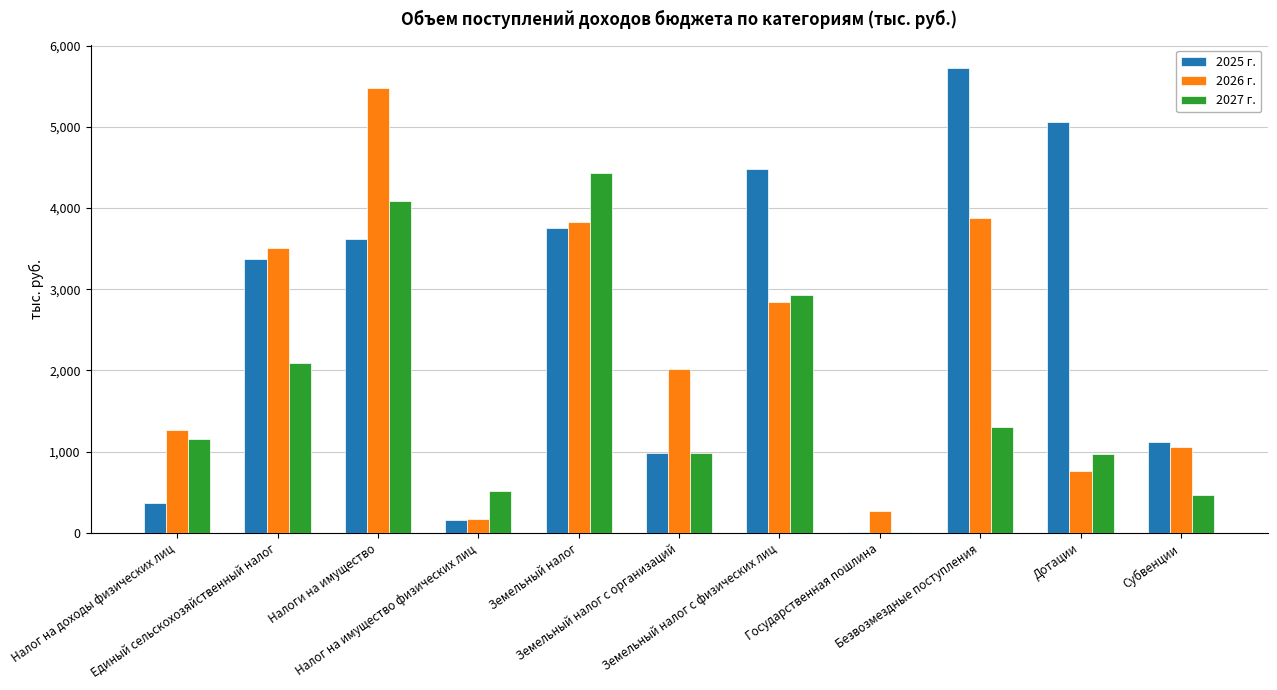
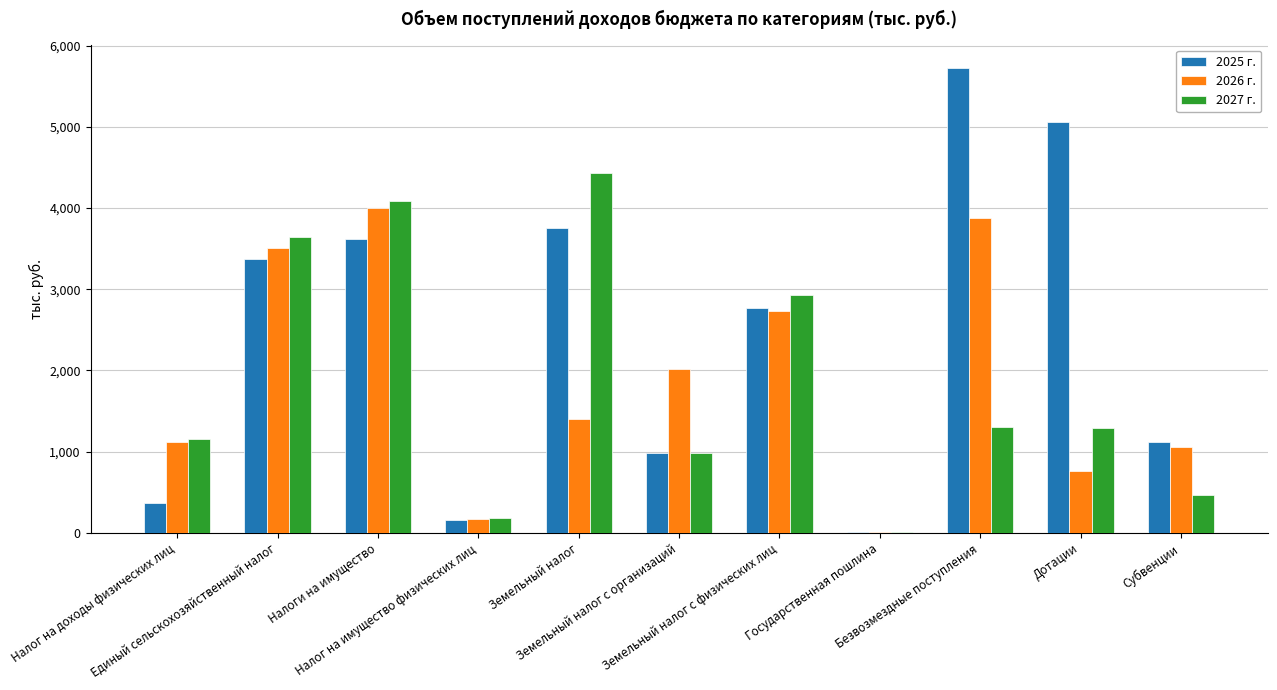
  {
    "2025 г.": {
      "Налог на доходы физических лиц": "400",
      "Единый сельскохозяйственный налог": "3,400",
      "Налоги на имущество": "3,600",
      "Налог на имущество физических лиц": "200",
      "Земельный налог": "3,700",
      "Земельный налог с организаций": "1,000",
-     "Земельный налог с физических лиц": "4,500",
+     "Земельный налог с физических лиц": "2,800",
      "Безвозмездные поступления": "5,700",
      "Дотации": "5,100",
      "Субвенции": "1,100"
    },
    "2026 г.": {
-     "Налог на доходы физических лиц": "1,300",
+     "Налог на доходы физических лиц": "1,100",
      "Единый сельскохозяйственный налог": "3,500",
-     "Налоги на имущество": "5,500",
+     "Налоги на имущество": "4,000",
      "Налог на имущество физических лиц": "200",
-     "Земельный налог": "3,800",
+     "Земельный налог": "1,400",
      "Земельный налог с организаций": "2,000",
-     "Земельный налог с физических лиц": "2,800",
-     "Государственная пошлина": "300",
+     "Земельный налог с физических лиц": "2,700",
+     "Государственная пошлина": "0",
      "Безвозмездные поступления": "3,900",
      "Дотации": "800",
      "Субвенции": "1,100"
    },
    "2027 г.": {
      "Налог на доходы физических лиц": "1,200",
-     "Единый сельскохозяйственный налог": "2,100",
+     "Единый сельскохозяйственный налог": "3,600",
      "Налоги на имущество": "4,100",
-     "Налог на имущество физических лиц": "500",
+     "Налог на имущество физических лиц": "200",
      "Земельный налог": "4,400",
      "Земельный налог с организаций": "1,000",
      "Земельный налог с физических лиц": "2,900",
      "Безвозмездные поступления": "1,300",
-     "Дотации": "1,000",
+     "Дотации": "1,300",
      "Субвенции": "500"
    }
  }
